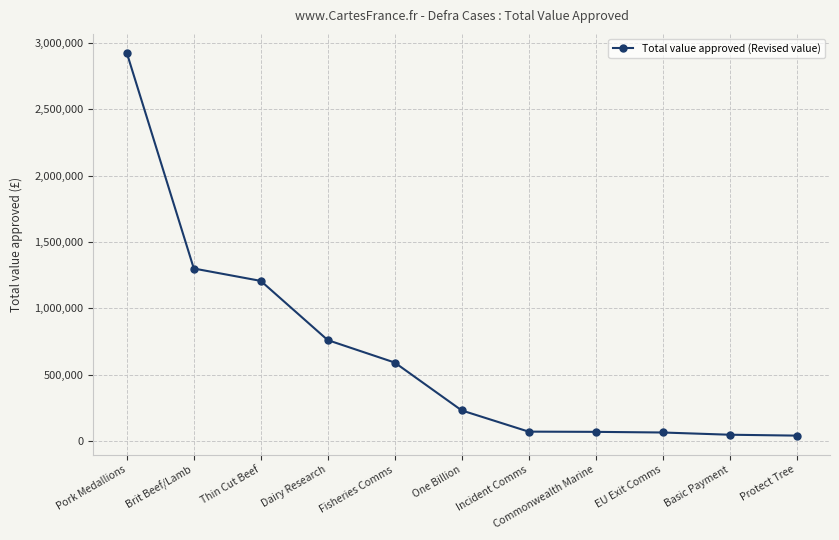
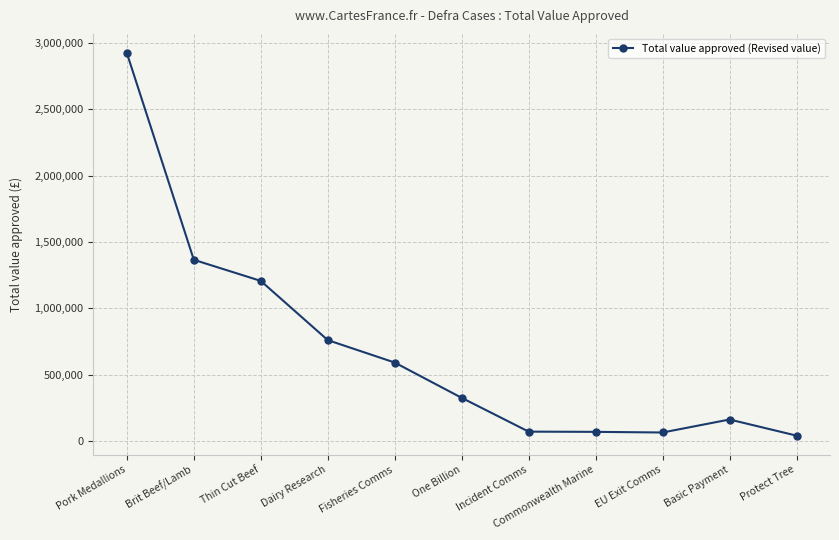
  {
    "Pork Medallions": "2,930,000",
-   "Brit Beef/Lamb": "1,300,000",
+   "Brit Beef/Lamb": "1,370,000",
    "Thin Cut Beef": "1,210,000",
    "Dairy Research": "760,000",
    "Fisheries Comms": "590,000",
-   "One Billion": "230,000",
+   "One Billion": "320,000",
    "Incident Comms": "70,000",
    "Commonwealth Marine": "70,000",
    "EU Exit Comms": "60,000",
-   "Basic Payment": "50,000",
+   "Basic Payment": "160,000",
    "Protect Tree": "40,000"
  }
